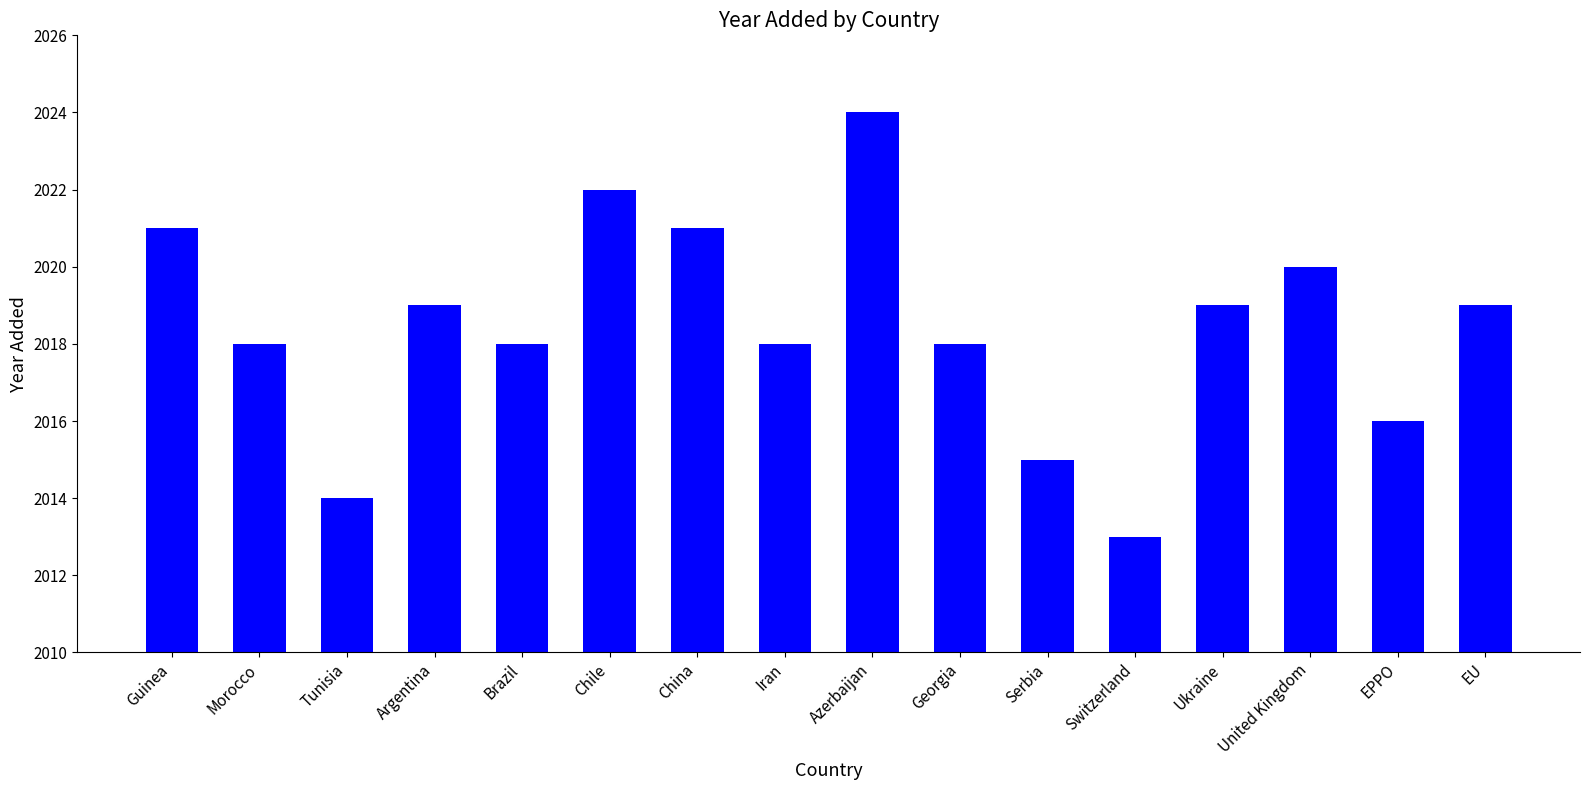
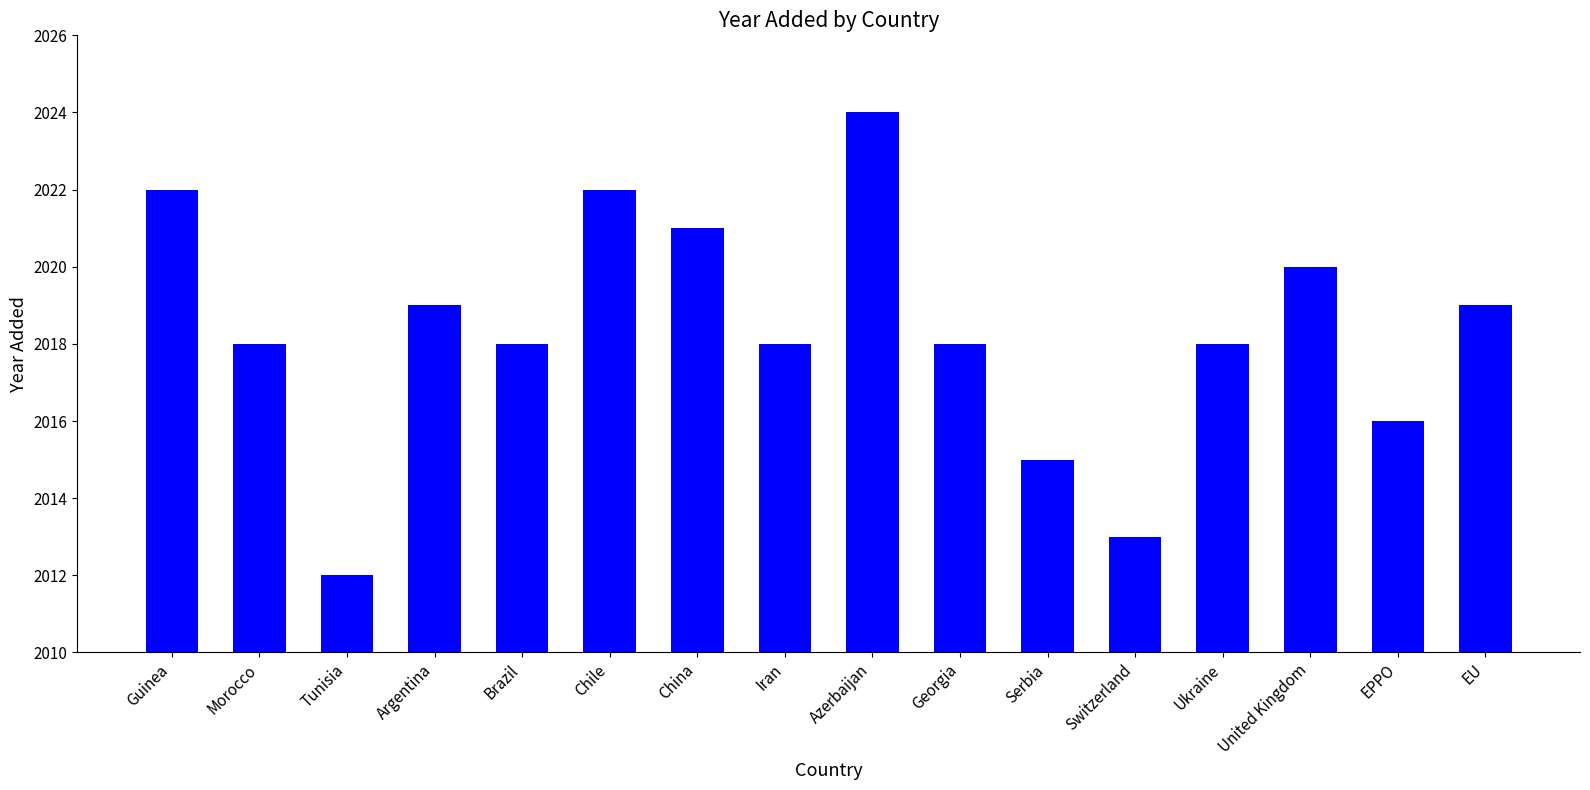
  {
-   "Guinea": 2021,
+   "Guinea": 2022,
    "Morocco": 2018,
-   "Tunisia": 2014,
+   "Tunisia": 2012,
    "Argentina": 2019,
    "Brazil": 2018,
    "Chile": 2022,
    "China": 2021,
    "Iran": 2018,
    "Azerbaijan": 2024,
    "Georgia": 2018,
    "Serbia": 2015,
    "Switzerland": 2013,
-   "Ukraine": 2019,
+   "Ukraine": 2018,
    "United Kingdom": 2020,
    "EPPO": 2016,
    "EU": 2019
  }
